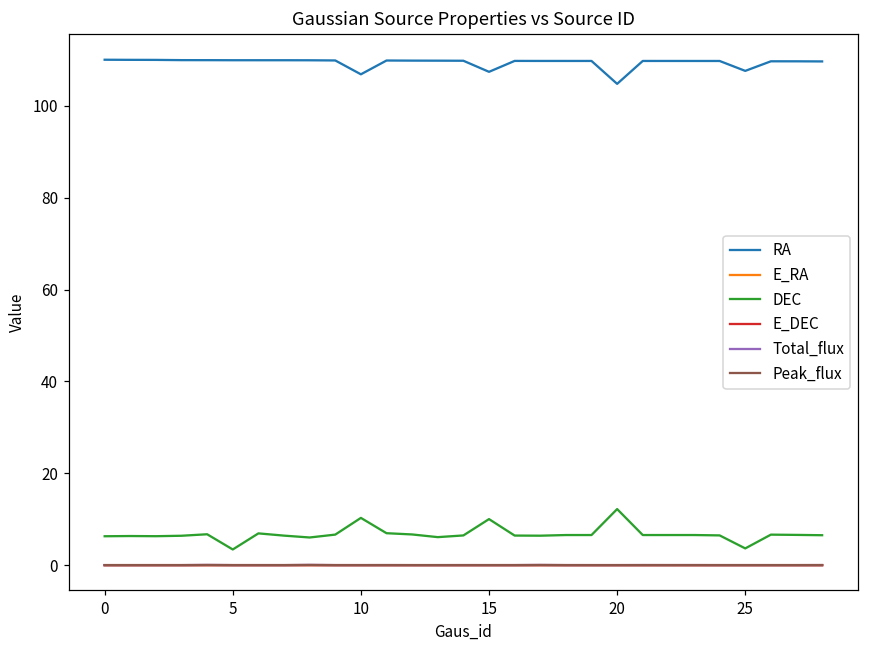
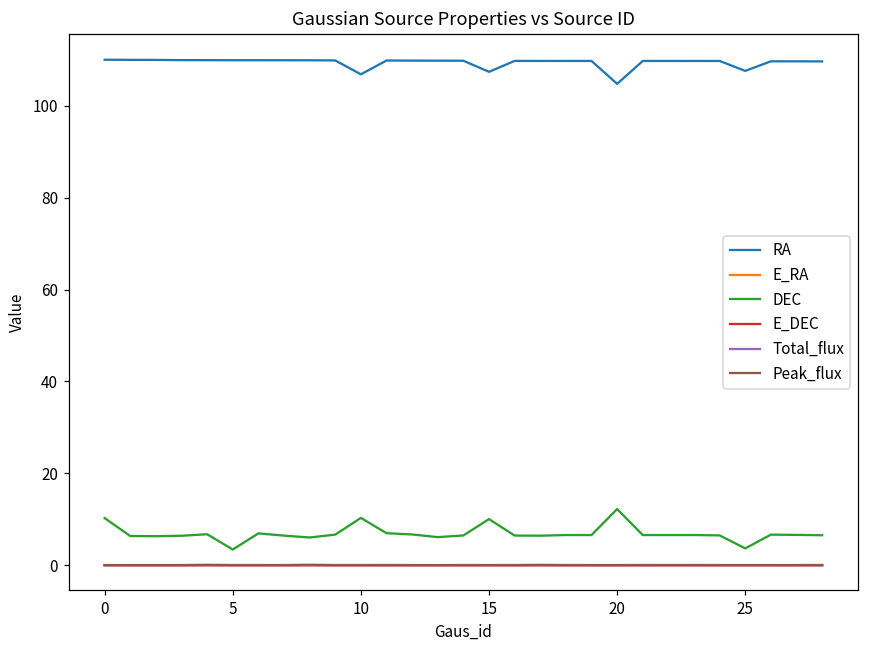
  {
    "RA": {
      "0": 110,
      "5": 110,
      "10": 107,
      "15": 107,
      "20": 105,
      "25": 108
    },
    "Peak_flux": {
      "0": 0,
      "5": 0,
      "10": 0,
      "15": 0,
      "20": 0,
      "25": 0
    },
    "DEC": {
-     "0": 6,
+     "0": 10,
      "5": 3,
      "10": 10,
      "15": 10,
      "20": 12,
      "25": 4
    }
  }
